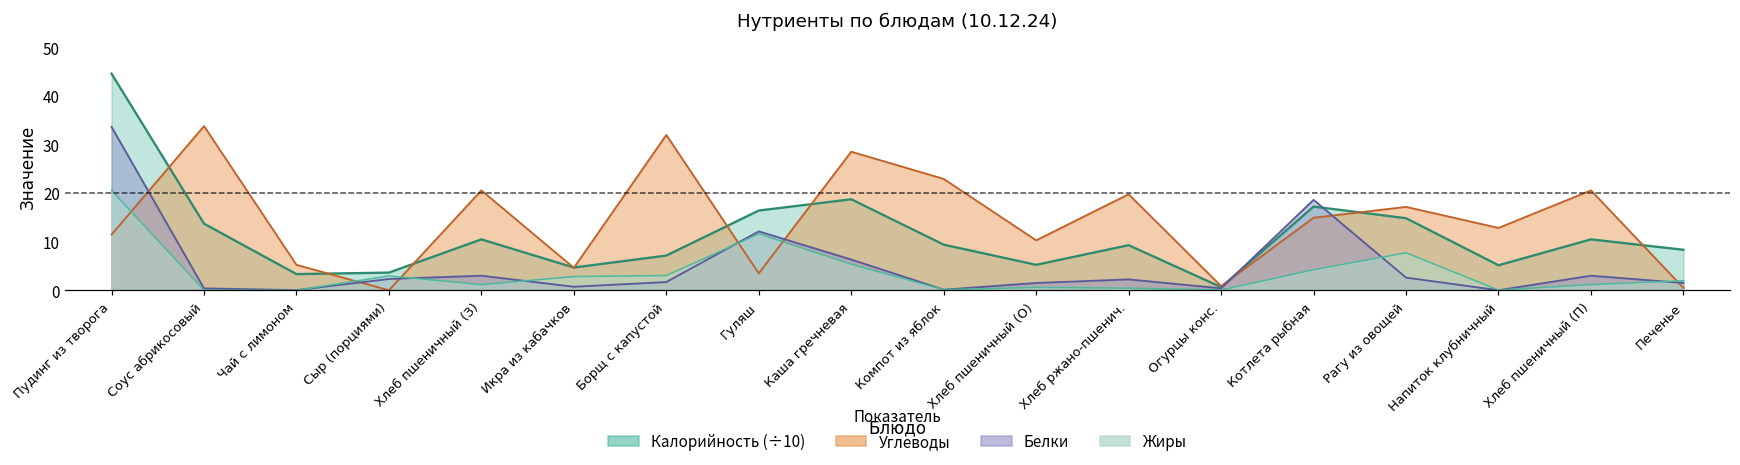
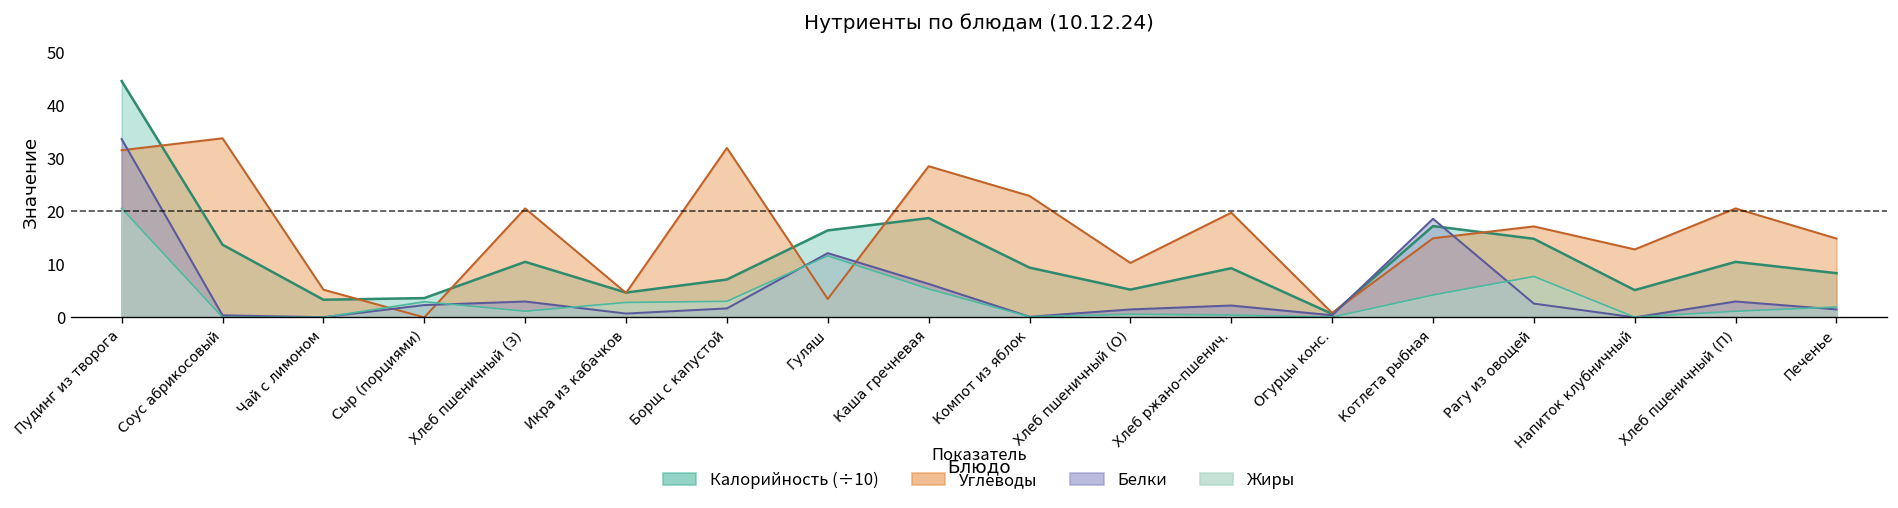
  {
    "Углеводы": {
-     "Пудинг из творога": 11,
+     "Пудинг из творога": 32,
      "Соус абрикосовый": 34,
      "Чай с лимоном": 5,
      "Сыр (порциями)": 0,
      "Хлеб пшеничный (З)": 21,
      "Борщ с капустой": 32,
      "Гуляш": 3,
      "Каша гречневая": 29,
      "Компот из яблок": 23,
      "Хлеб пшеничный (О)": 10,
      "Хлеб ржано-пшенич.": 20,
      "Котлета рыбная": 15,
      "Рагу из овощей": 17,
      "Напиток клубничный": 13,
      "Хлеб пшеничный (П)": 21,
-     "Печенье": 0
+     "Печенье": 15
    }
  }
